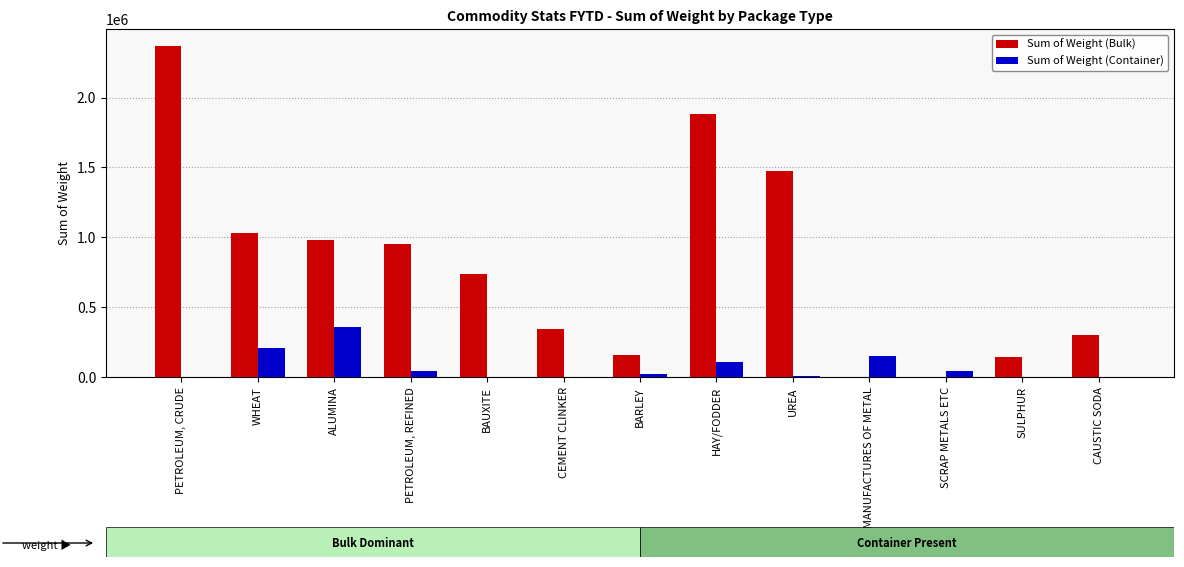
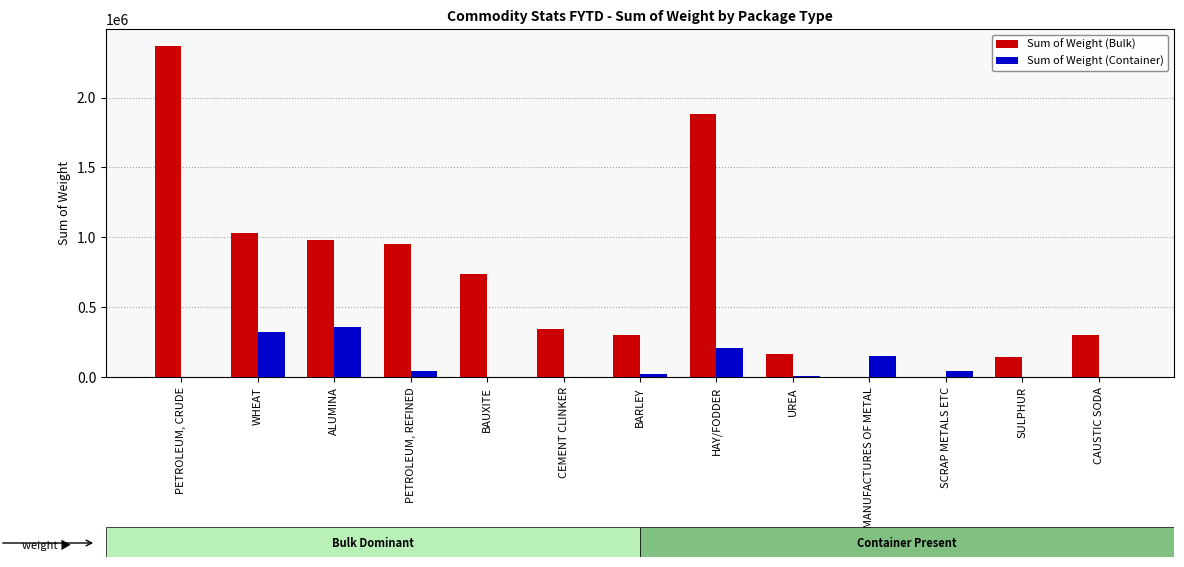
  {
    "Sum of Weight (Bulk)": {
      "PETROLEUM, CRUDE": 2370000,
      "WHEAT": 1030000,
      "ALUMINA": 980000,
      "PETROLEUM, REFINED": 950000,
      "BAUXITE": 730000,
      "CEMENT CLINKER": 340000,
-     "BARLEY": 150000,
+     "BARLEY": 300000,
      "HAY/FODDER": 1880000,
-     "UREA": 1470000,
+     "UREA": 170000,
      "MANUFACTURES OF METAL": 0,
      "SCRAP METALS ETC": 0,
      "SULPHUR": 140000,
      "CAUSTIC SODA": 300000
    },
    "Sum of Weight (Container)": {
      "PETROLEUM, CRUDE": 0,
-     "WHEAT": 210000,
+     "WHEAT": 320000,
      "ALUMINA": 360000,
      "PETROLEUM, REFINED": 40000,
      "CEMENT CLINKER": 0,
      "BARLEY": 20000,
-     "HAY/FODDER": 110000,
+     "HAY/FODDER": 200000,
      "MANUFACTURES OF METAL": 150000,
      "SCRAP METALS ETC": 40000,
      "SULPHUR": 0
    }
  }
